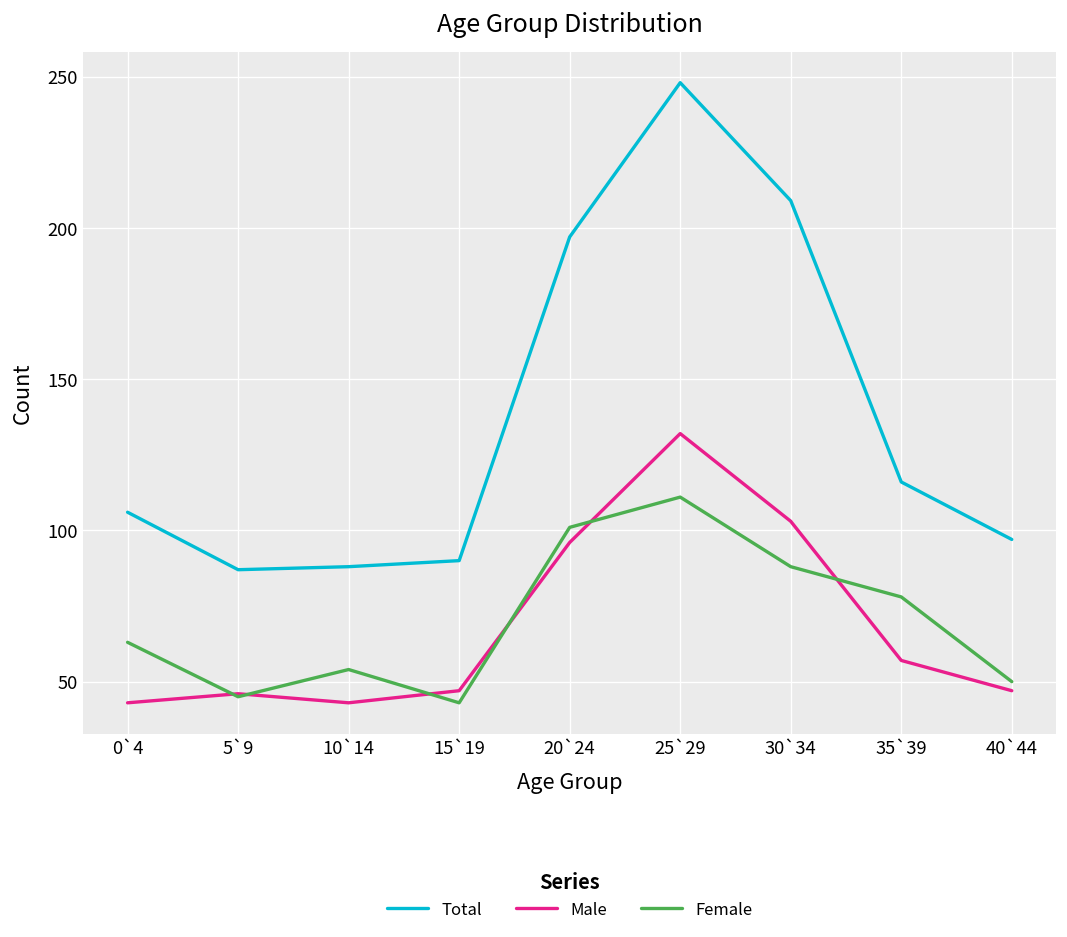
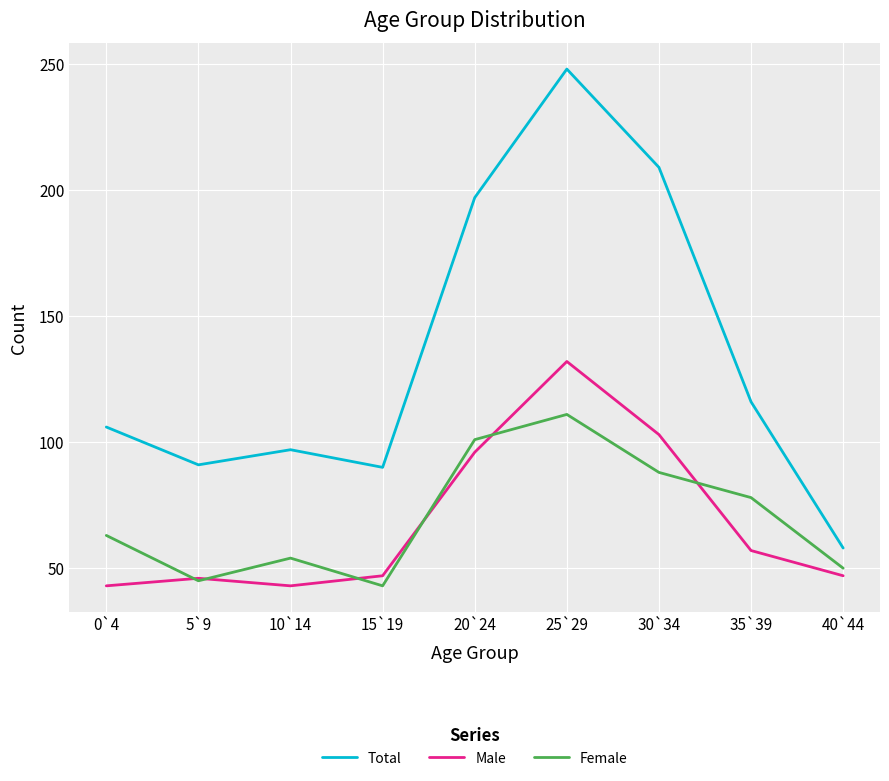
  {
    "Total": {
      "0`4": 106,
-     "5`9": 87,
-     "10`14": 88,
+     "5`9": 91,
+     "10`14": 97,
      "15`19": 90,
      "20`24": 197,
      "25`29": 248,
      "30`34": 209,
      "35`39": 116,
-     "40`44": 97
+     "40`44": 58
    },
    "Male": {
      "0`4": 43,
      "10`14": 43,
      "15`19": 47,
      "20`24": 96,
      "25`29": 132,
      "30`34": 103,
      "35`39": 57,
      "40`44": 47
    },
    "Female": {
      "0`4": 63,
      "10`14": 54,
      "15`19": 43,
      "20`24": 101,
      "25`29": 111,
      "30`34": 88,
      "35`39": 78,
      "40`44": 50
    }
  }
